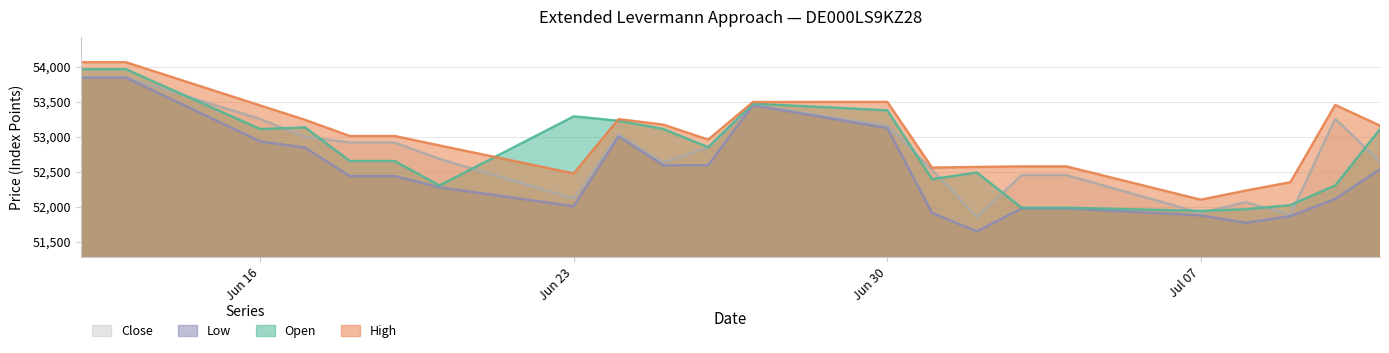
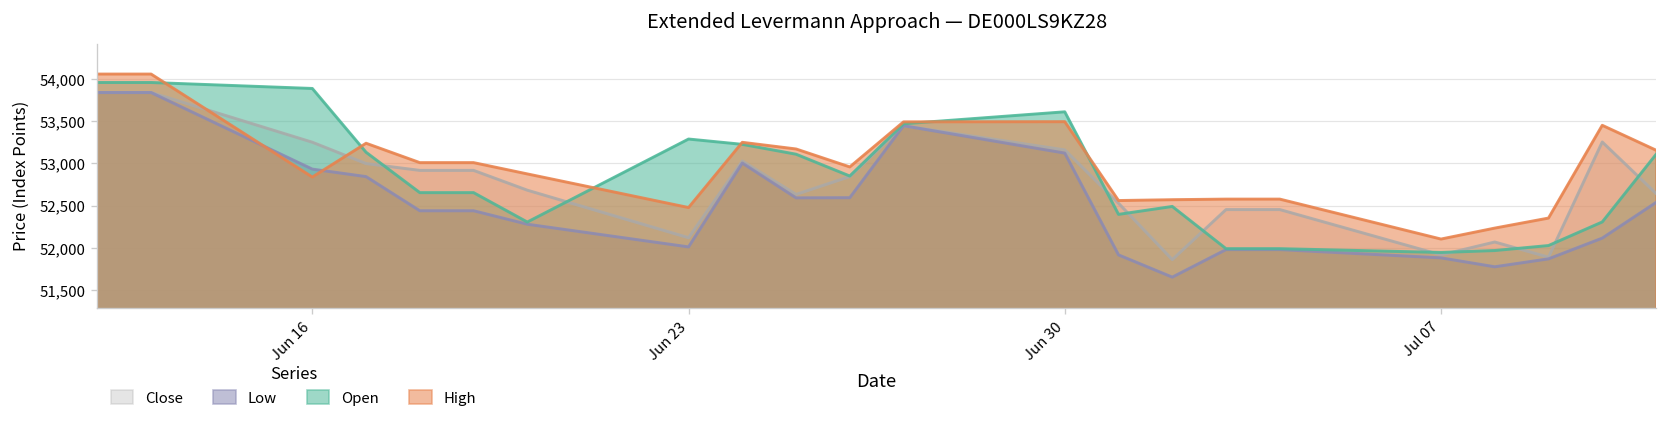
  {
    "Open": {
-     "Jun 16": "53,100",
+     "Jun 16": "53,900",
      "Jun 23": "53,300",
-     "Jun 30": "53,400"
+     "Jun 30": "53,600"
    },
    "High": {
-     "Jun 16": "53,400",
+     "Jun 16": "52,800",
      "Jun 23": "52,500",
      "Jun 30": "53,500",
      "Jul 07": "52,100"
    }
  }
